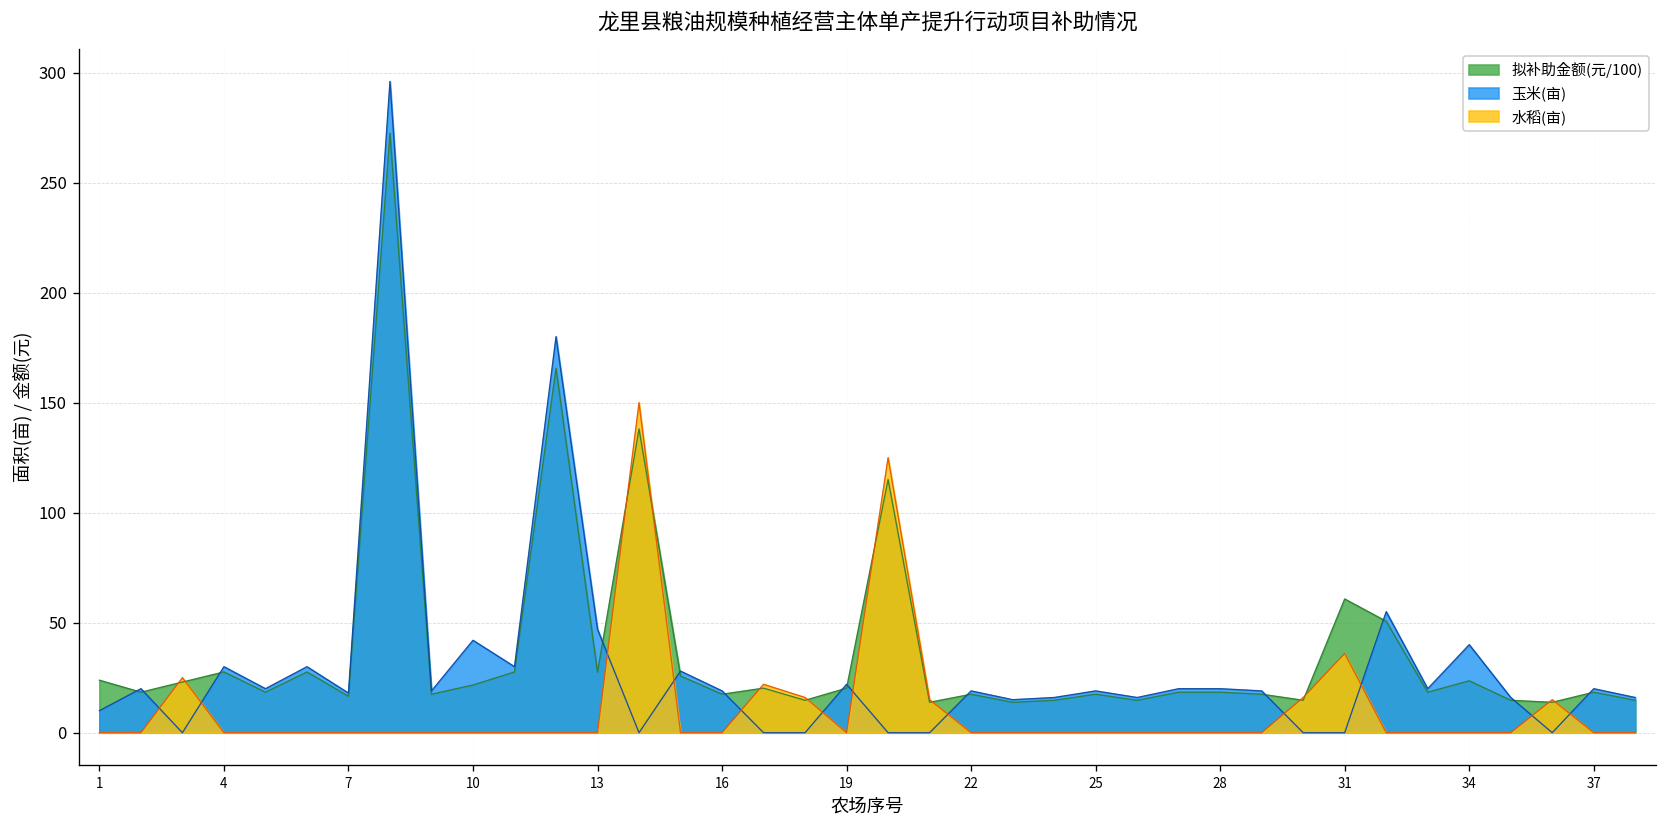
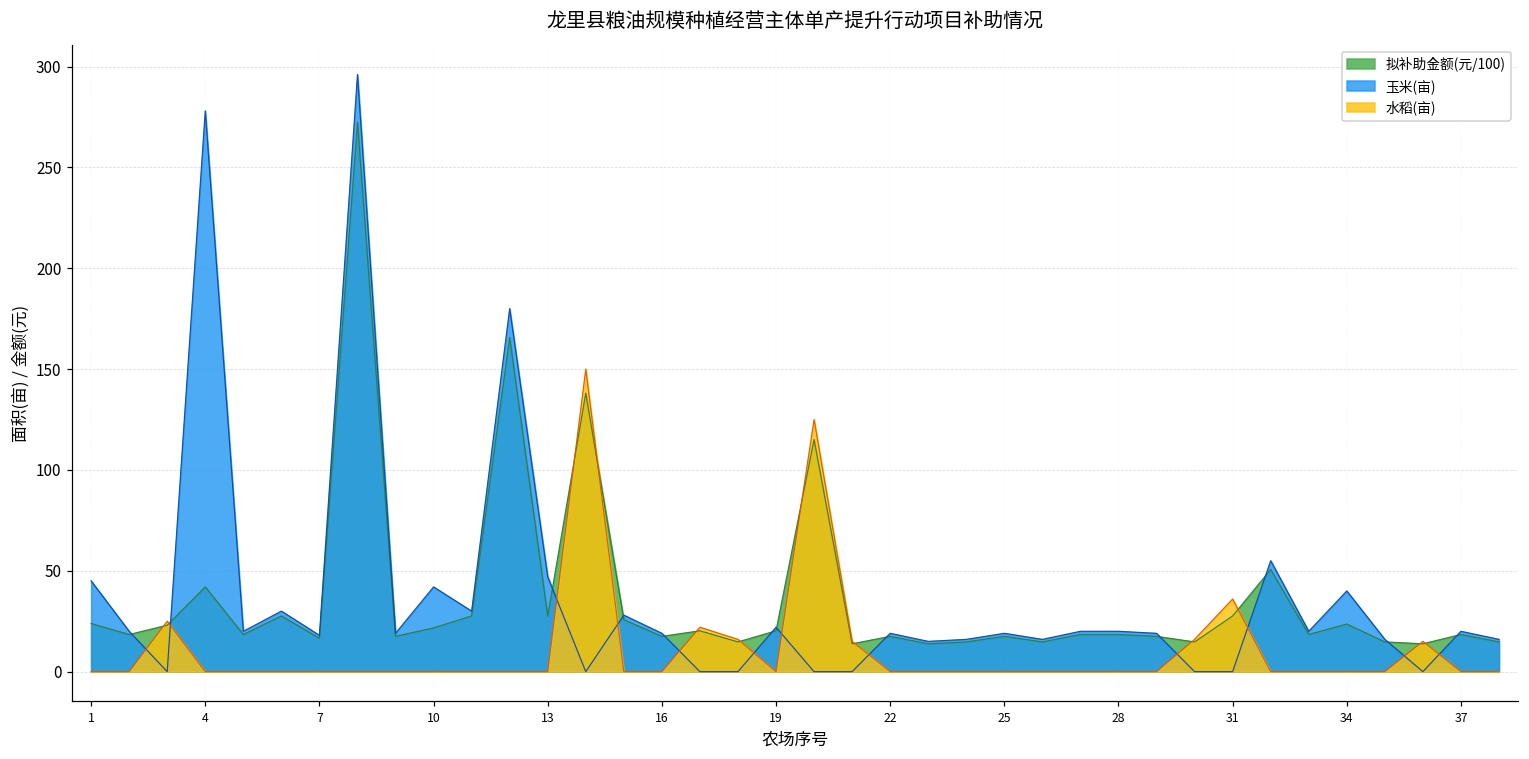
  {
    "拟补助金额(元/100)": {
      "1": 24,
-     "4": 28,
+     "4": 42,
      "7": 17,
      "10": 22,
      "13": 27,
      "16": 17,
      "19": 20,
      "22": 17,
      "25": 17,
      "28": 18,
-     "31": 61,
+     "31": 28,
      "34": 24,
      "37": 18
    },
    "玉米(亩)": {
-     "1": 10,
-     "4": 30,
+     "1": 45,
+     "4": 278,
      "7": 18,
      "10": 42,
      "13": 47,
      "16": 19,
      "19": 22,
      "22": 19,
      "25": 19,
      "28": 20,
      "31": 0,
      "34": 40,
      "37": 20
    },
    "水稻(亩)": {
      "1": 0,
      "4": 0,
      "7": 0,
      "10": 0,
      "13": 0,
      "16": 0,
      "19": 0,
      "22": 0,
      "25": 0,
      "28": 0,
      "31": 36,
      "34": 0,
      "37": 0
    }
  }
